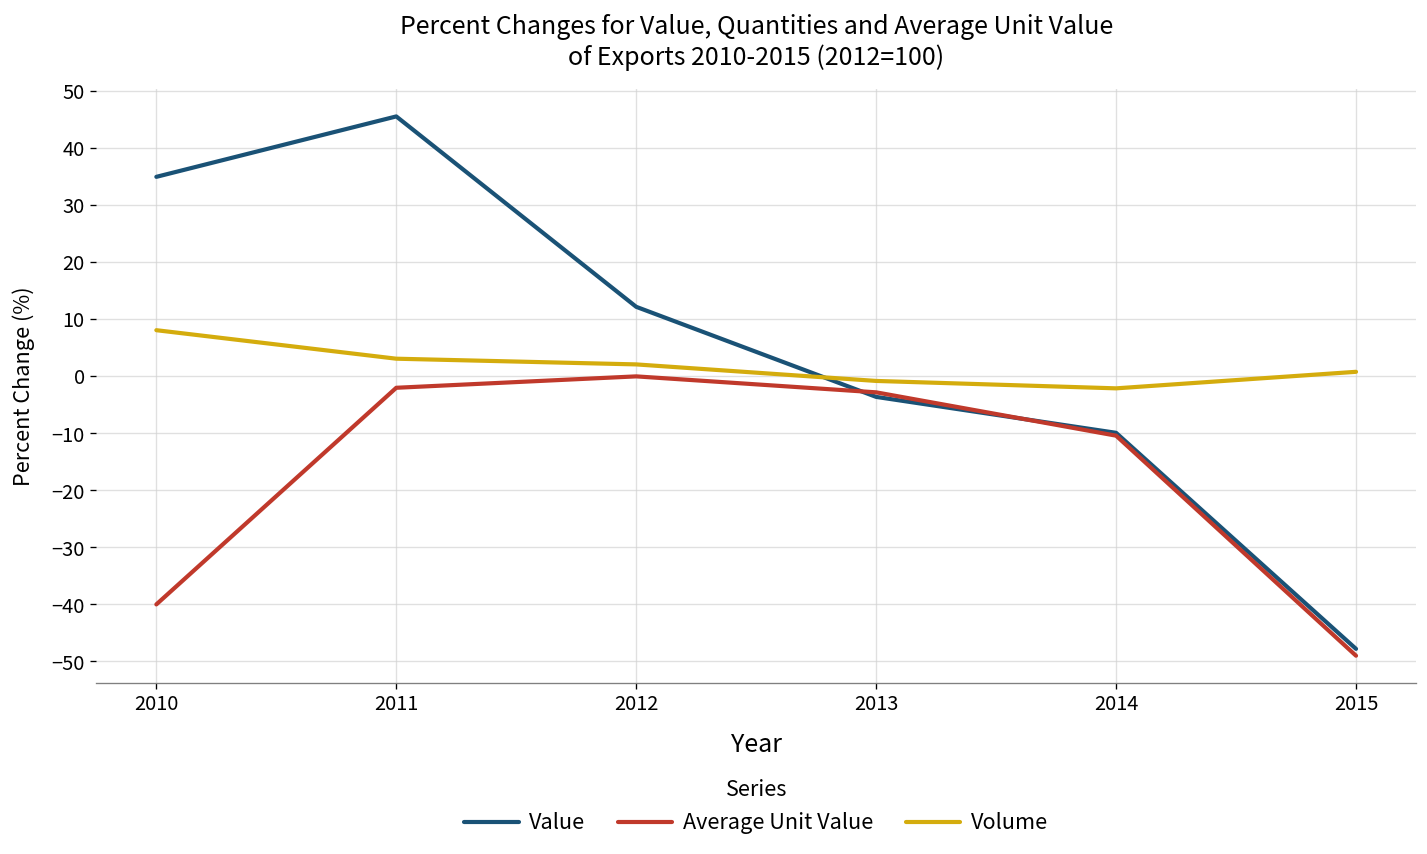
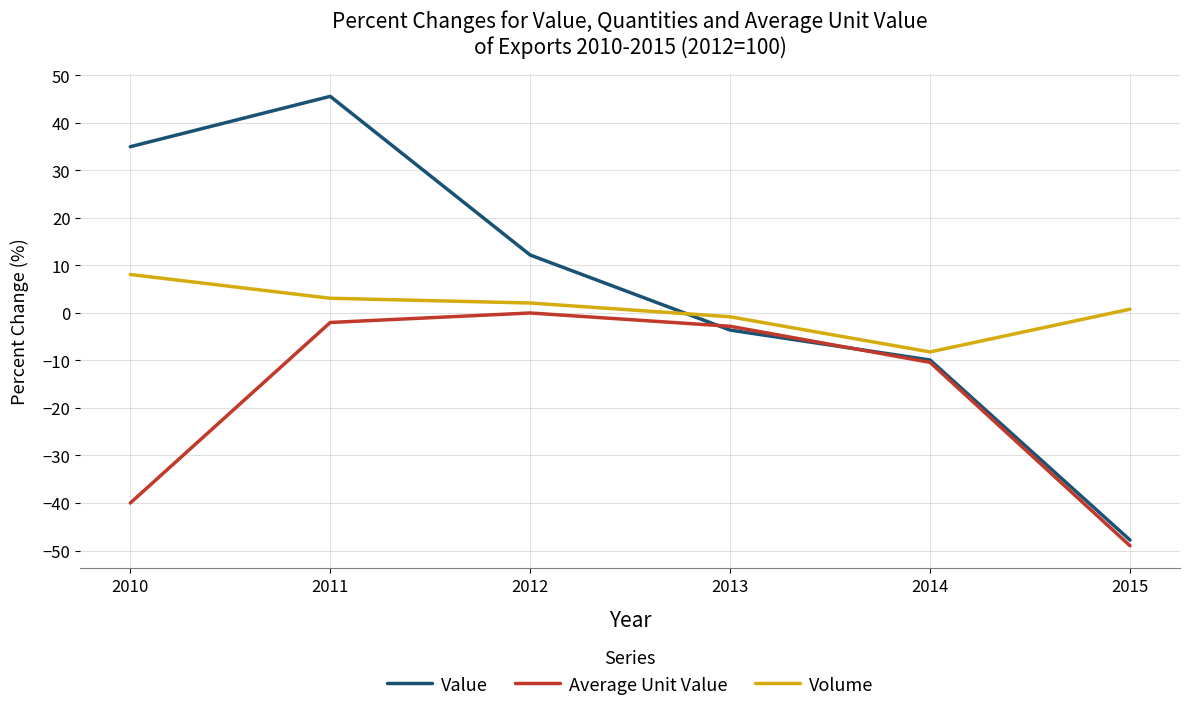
  {
    "Value": {
      "2010": 35,
      "2011": 46,
      "2012": 12,
      "2013": -4,
      "2015": -48
    },
    "Average Unit Value": {
      "2010": -40,
      "2011": -2,
      "2012": 0,
      "2013": -3,
      "2015": -49
    },
    "Volume": {
      "2010": 8,
      "2011": 3,
      "2012": 2,
      "2013": -1,
-     "2014": -2,
+     "2014": -8,
      "2015": 1
    }
  }
